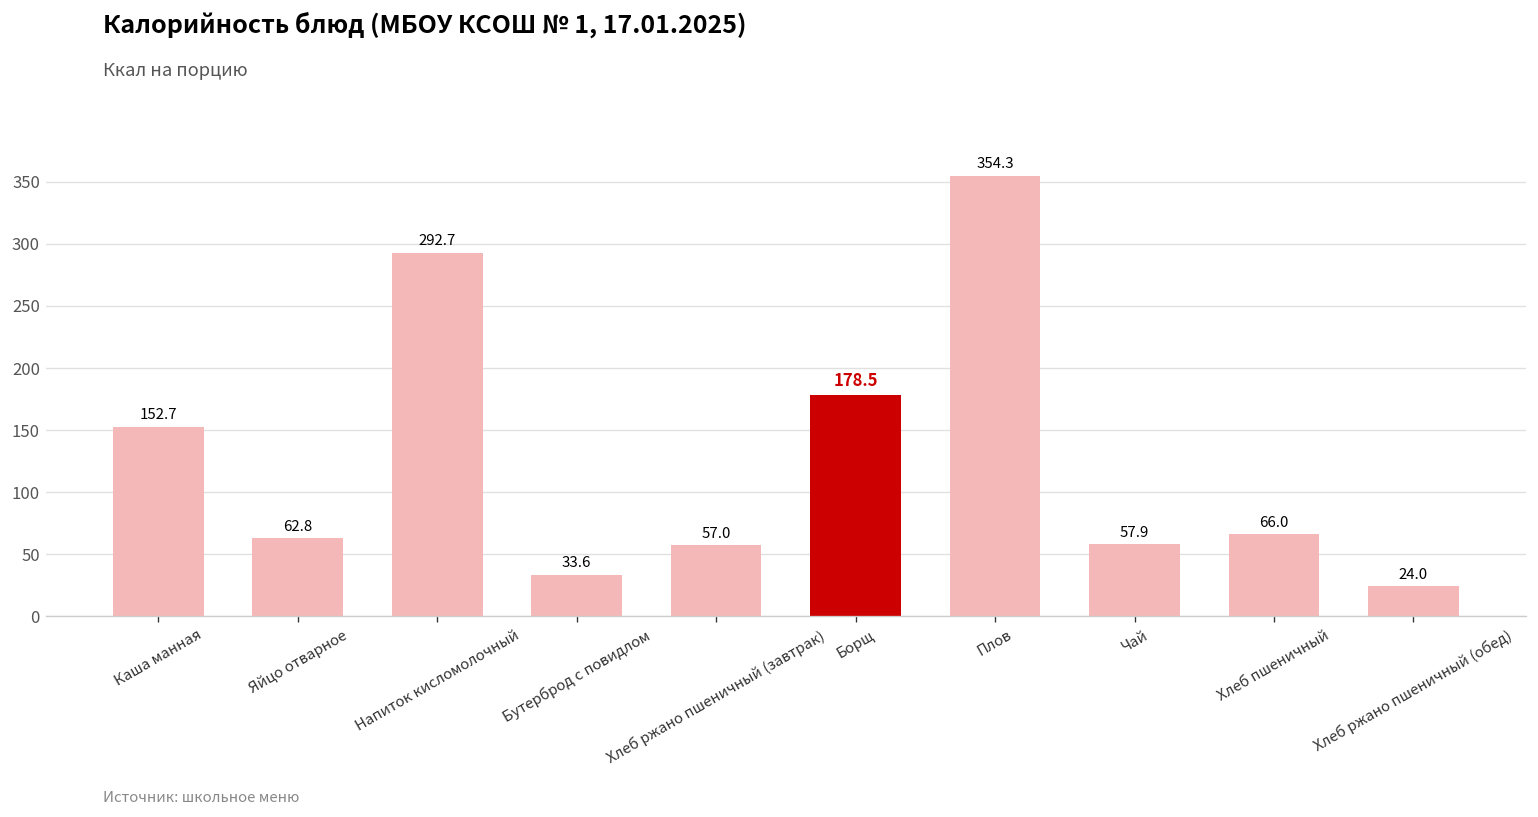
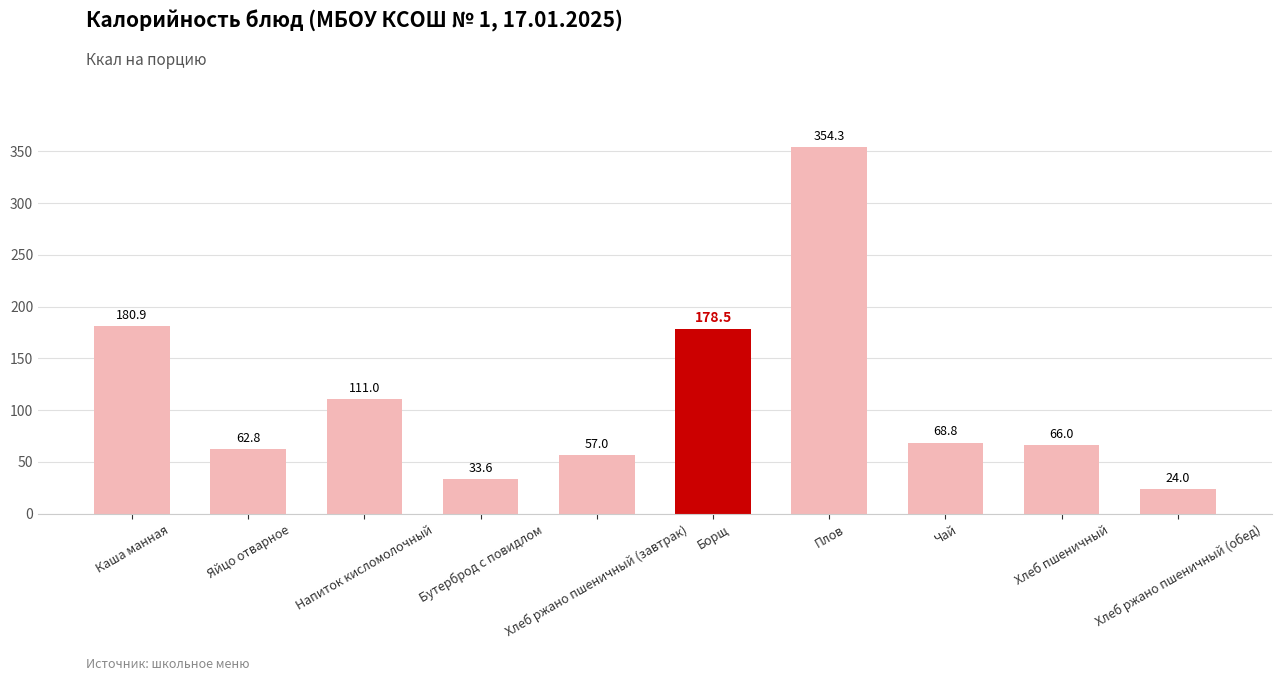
  {
-   "Каша манная": 152.7,
+   "Каша манная": 180.9,
    "Яйцо отварное": 62.8,
-   "Напиток кисломолочный": 292.7,
+   "Напиток кисломолочный": 111.0,
    "Бутерброд с повидлом": 33.6,
    "Хлеб ржано пшеничный (завтрак)": 57.0,
    "Борщ": 178.5,
    "Плов": 354.3,
-   "Чай": 57.9,
+   "Чай": 68.8,
    "Хлеб пшеничный": 66.0,
    "Хлеб ржано пшеничный (обед)": 24.0
  }
